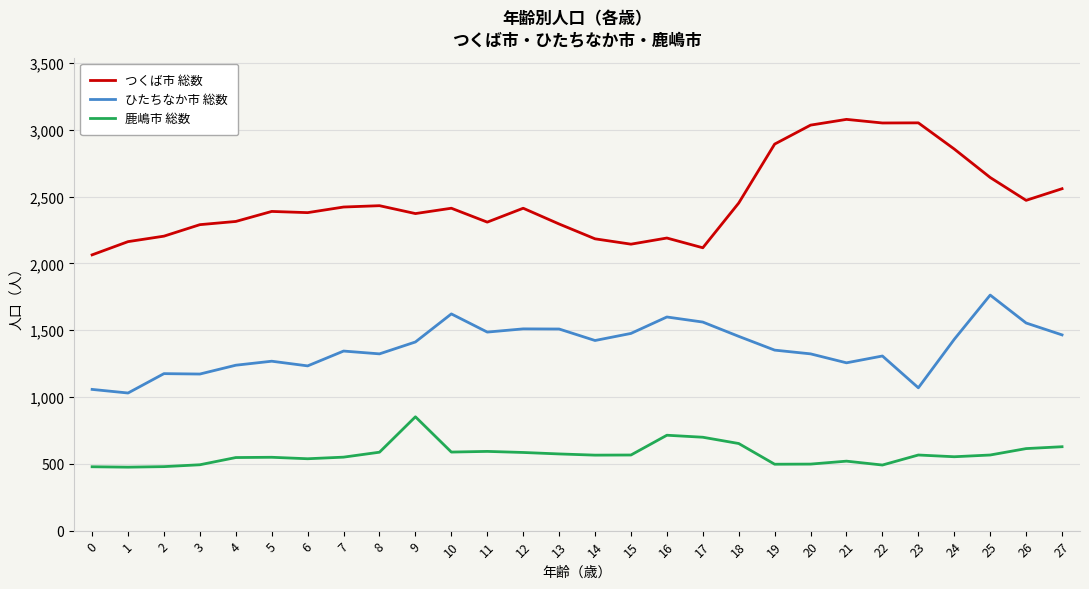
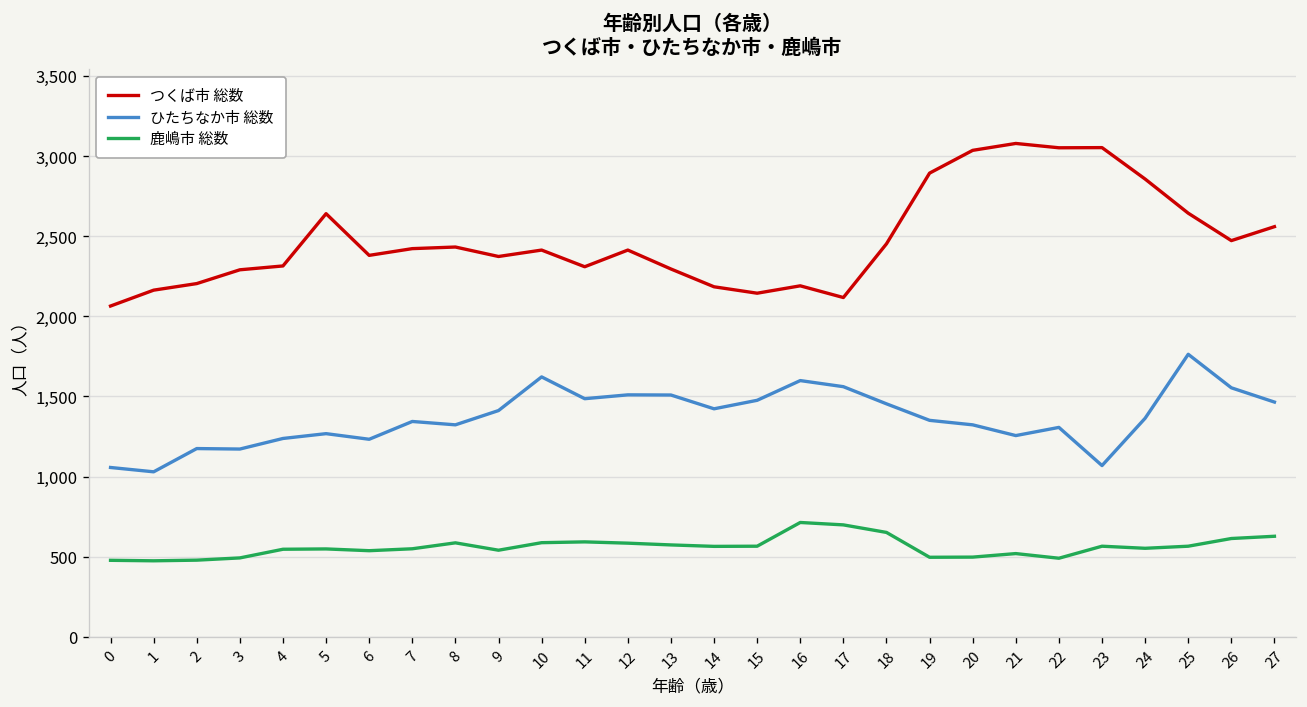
  {
    "つくば市 総数": {
      "0": "2,060",
      "1": "2,160",
      "2": "2,200",
      "3": "2,290",
      "4": "2,310",
-     "5": "2,390",
+     "5": "2,640",
      "6": "2,380",
      "7": "2,420",
      "8": "2,430",
      "9": "2,370",
      "10": "2,410",
      "11": "2,310",
      "12": "2,410",
      "13": "2,300",
      "14": "2,180",
      "15": "2,140",
      "16": "2,190",
      "17": "2,120",
      "18": "2,450",
      "19": "2,890",
      "20": "3,040",
      "21": "3,080",
      "22": "3,050",
      "23": "3,050",
      "24": "2,860",
      "25": "2,640",
      "26": "2,470",
      "27": "2,560"
    },
    "ひたちなか市 総数": {
      "0": "1,060",
      "1": "1,030",
      "2": "1,180",
      "3": "1,170",
      "4": "1,240",
      "5": "1,270",
      "6": "1,230",
      "7": "1,340",
      "8": "1,320",
      "9": "1,410",
      "10": "1,620",
      "11": "1,490",
      "12": "1,510",
      "13": "1,510",
      "14": "1,420",
      "15": "1,480",
      "16": "1,600",
      "17": "1,560",
      "18": "1,450",
      "19": "1,350",
      "20": "1,320",
      "21": "1,260",
      "22": "1,310",
      "23": "1,070",
-     "24": "1,430",
+     "24": "1,360",
      "25": "1,760",
      "26": "1,550",
      "27": "1,470"
    },
    "鹿嶋市 総数": {
      "0": "480",
      "1": "480",
      "2": "480",
      "3": "490",
      "4": "550",
      "5": "550",
      "6": "540",
      "7": "550",
      "8": "590",
-     "9": "850",
+     "9": "540",
      "10": "590",
      "11": "590",
      "12": "590",
      "13": "570",
      "14": "570",
      "15": "570",
      "16": "710",
      "17": "700",
      "18": "650",
      "19": "500",
      "20": "500",
      "21": "520",
      "22": "490",
      "23": "570",
      "24": "550",
      "25": "570",
      "26": "610",
      "27": "630"
    }
  }
